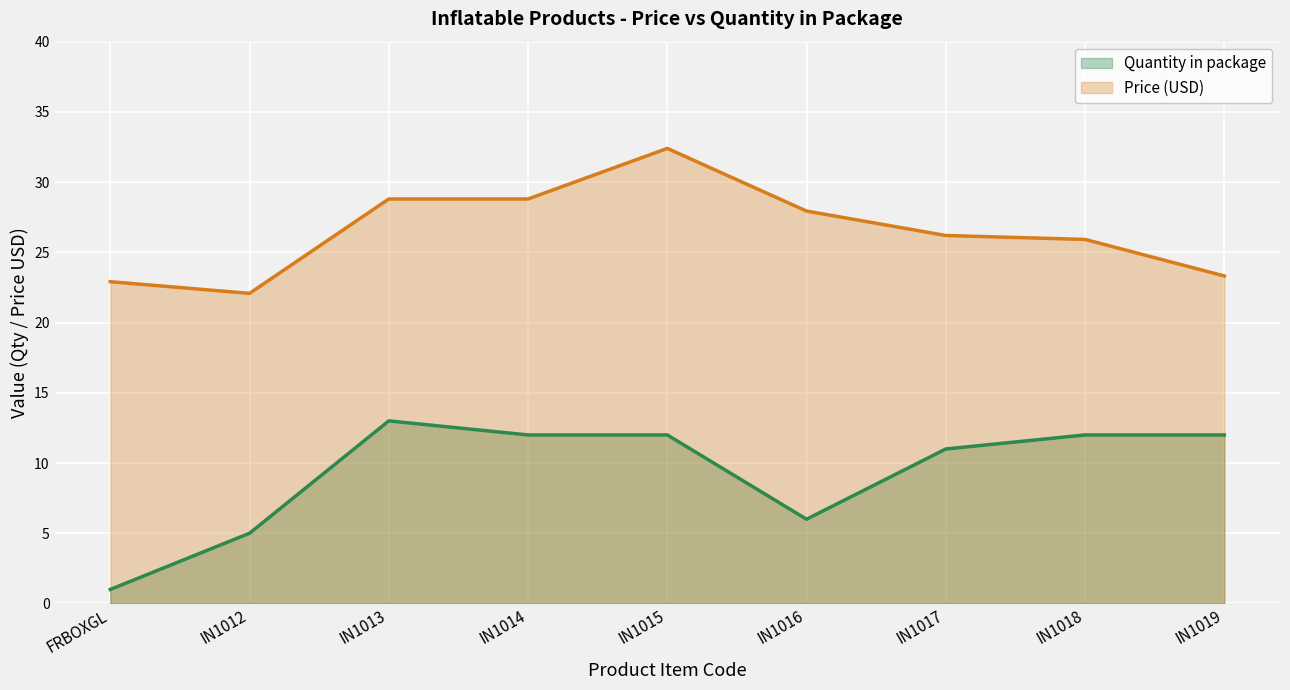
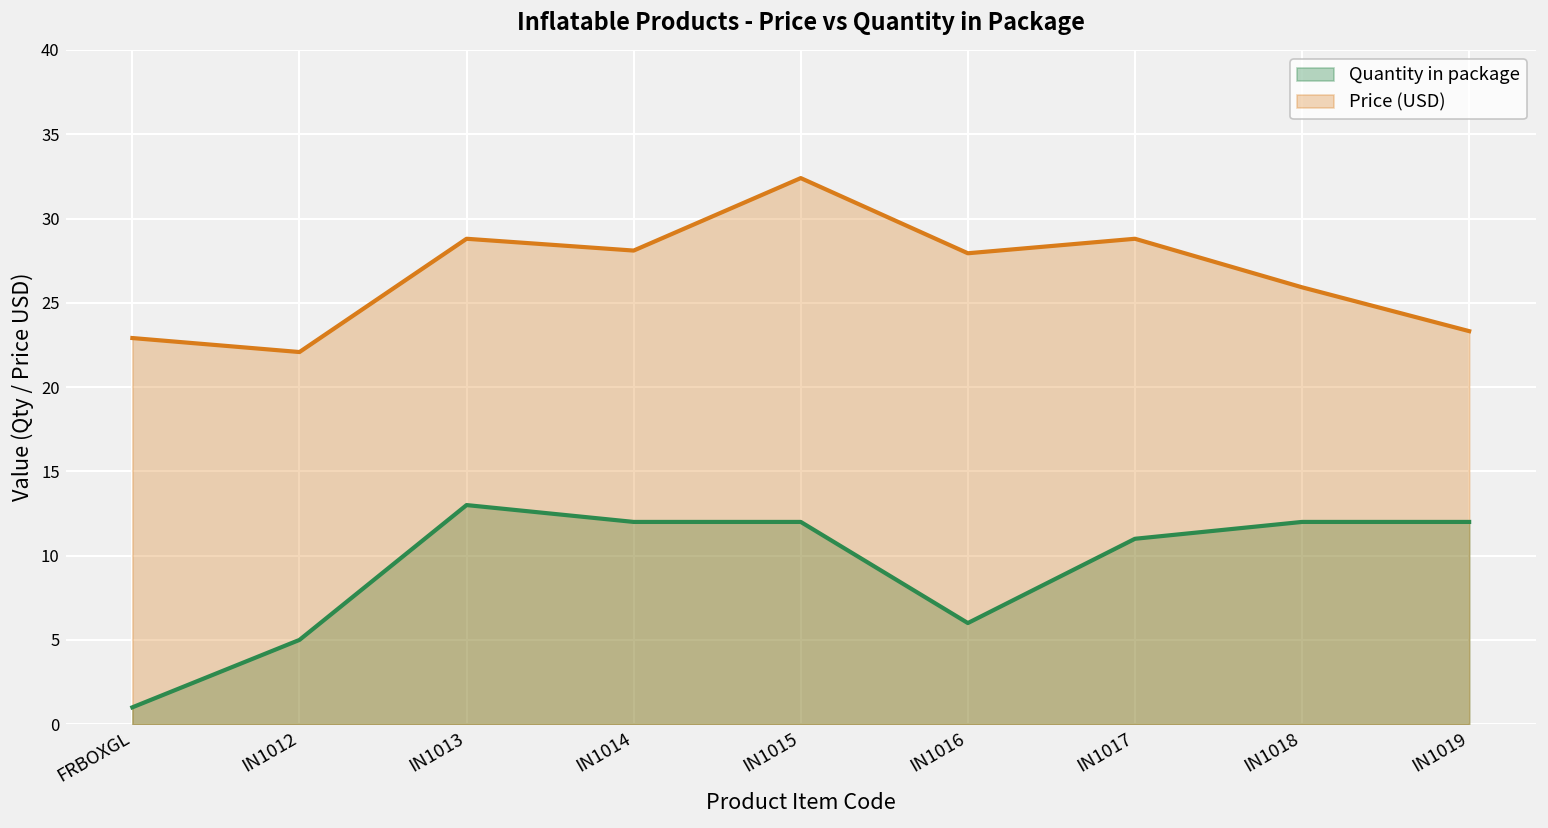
  {
    "Quantity in package": {
      "FRBOXGL": 1.0,
      "IN1012": 5.0,
      "IN1013": 13.0,
      "IN1014": 12.0,
      "IN1015": 12.0,
      "IN1016": 6.0,
      "IN1017": 11.0,
      "IN1018": 12.0,
      "IN1019": 12.0
    },
    "Price (USD)": {
      "FRBOXGL": 22.9,
      "IN1012": 22.1,
      "IN1013": 28.8,
-     "IN1014": 28.8,
+     "IN1014": 28.1,
      "IN1015": 32.4,
      "IN1016": 27.9,
-     "IN1017": 26.2,
+     "IN1017": 28.8,
      "IN1018": 25.9,
      "IN1019": 23.3
    }
  }
